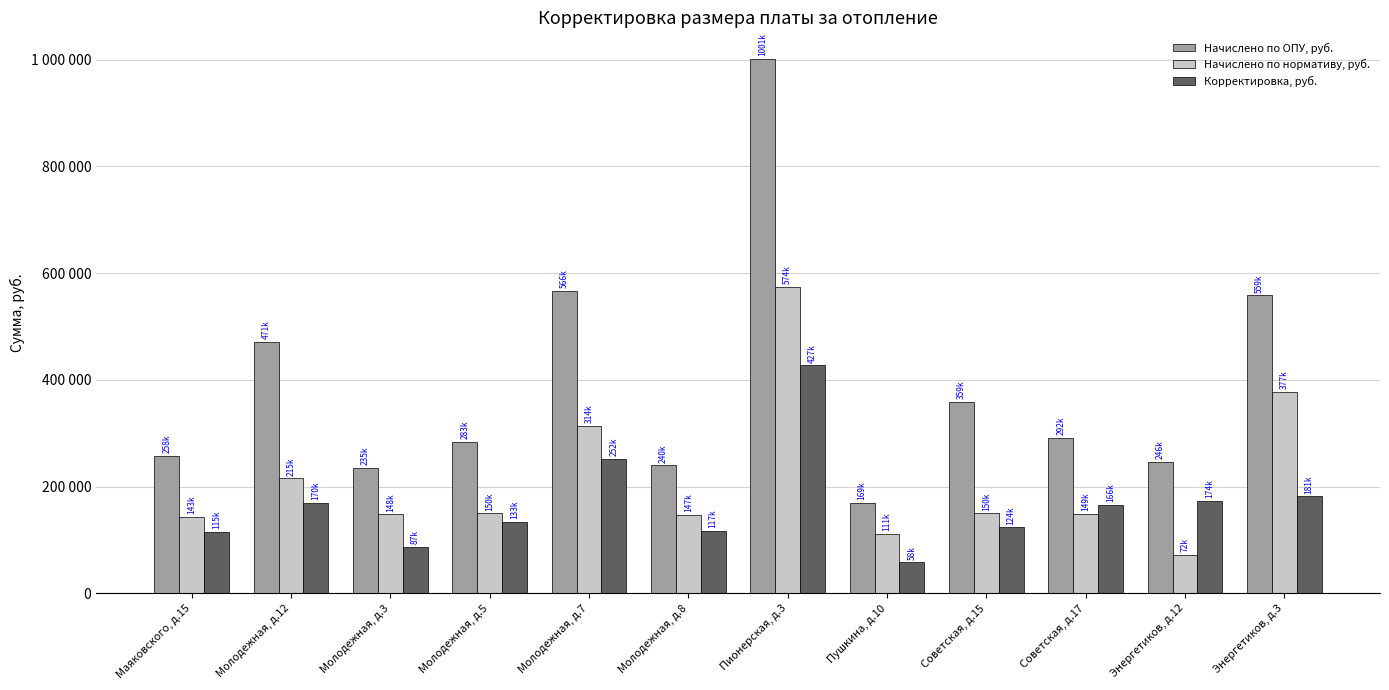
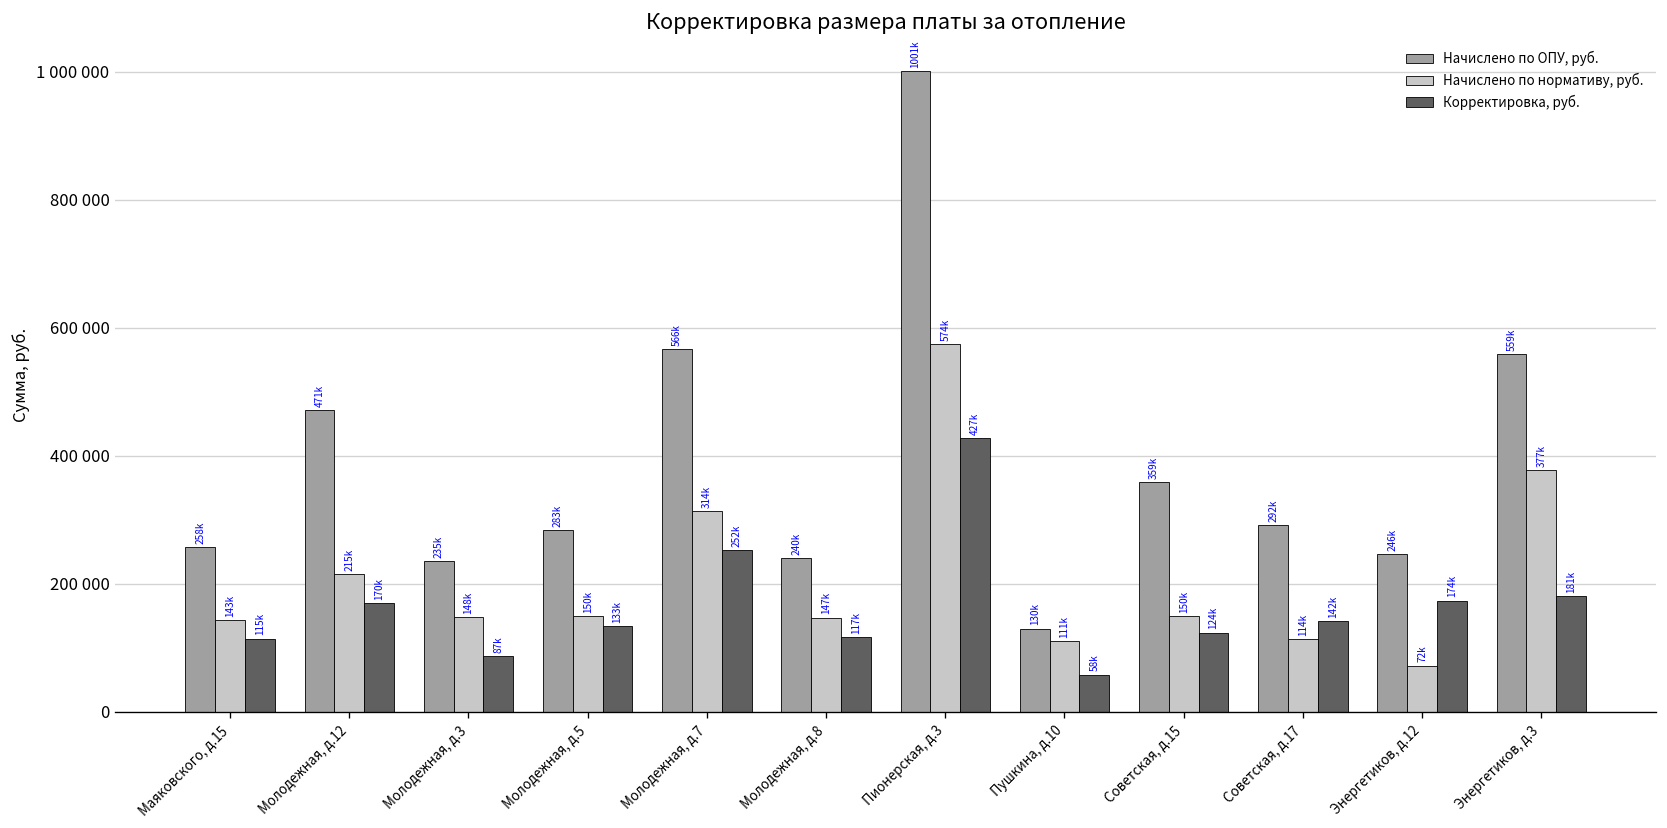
  {
    "Начислено по ОПУ, руб.": {
      "Маяковского, д.15": "258k",
      "Молодежная, д.12": "471k",
      "Молодежная, д.3": "235k",
      "Молодежная, д.5": "283k",
      "Молодежная, д.7": "566k",
      "Молодежная, д.8": "240k",
      "Пионерская, д.3": "1001k",
-     "Пушкина, д.10": "169k",
+     "Пушкина, д.10": "130k",
      "Советская, д.15": "359k",
      "Советская, д.17": "292k",
      "Энергетиков, д.12": "246k",
      "Энергетиков, д.3": "559k"
    },
    "Начислено по нормативу, руб.": {
      "Маяковского, д.15": "143k",
      "Молодежная, д.12": "215k",
      "Молодежная, д.3": "148k",
      "Молодежная, д.5": "150k",
      "Молодежная, д.7": "314k",
      "Молодежная, д.8": "147k",
      "Пионерская, д.3": "574k",
      "Пушкина, д.10": "111k",
      "Советская, д.15": "150k",
-     "Советская, д.17": "149k",
+     "Советская, д.17": "114k",
      "Энергетиков, д.12": "72k",
      "Энергетиков, д.3": "377k"
    },
    "Корректировка, руб.": {
      "Маяковского, д.15": "115k",
      "Молодежная, д.12": "170k",
      "Молодежная, д.3": "87k",
      "Молодежная, д.5": "133k",
      "Молодежная, д.7": "252k",
      "Молодежная, д.8": "117k",
      "Пионерская, д.3": "427k",
      "Пушкина, д.10": "58k",
      "Советская, д.15": "124k",
-     "Советская, д.17": "166k",
+     "Советская, д.17": "142k",
      "Энергетиков, д.12": "174k",
      "Энергетиков, д.3": "181k"
    }
  }
